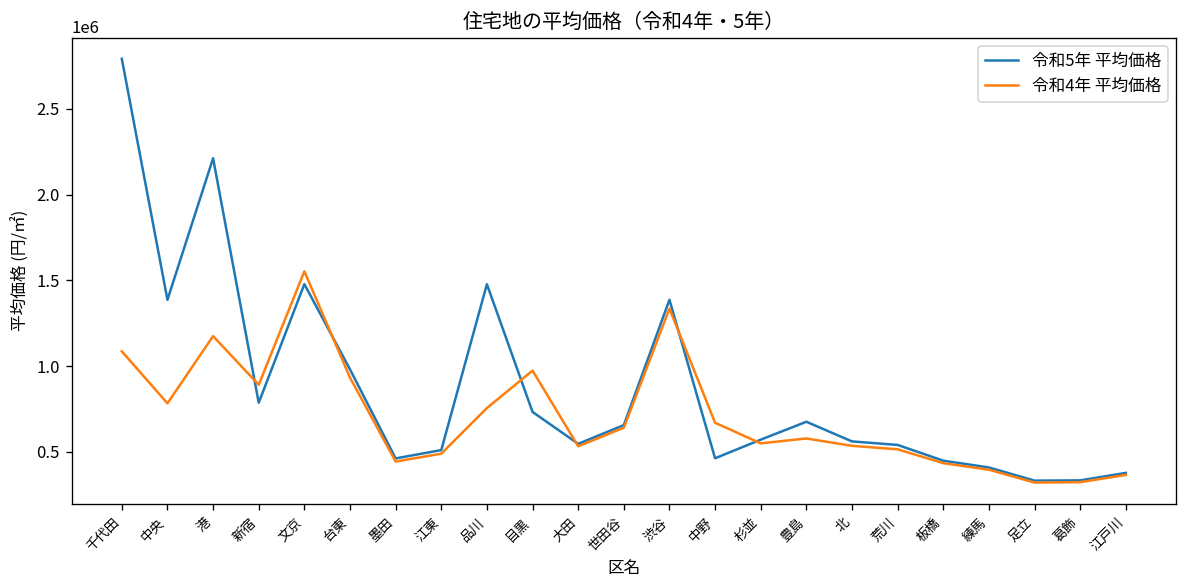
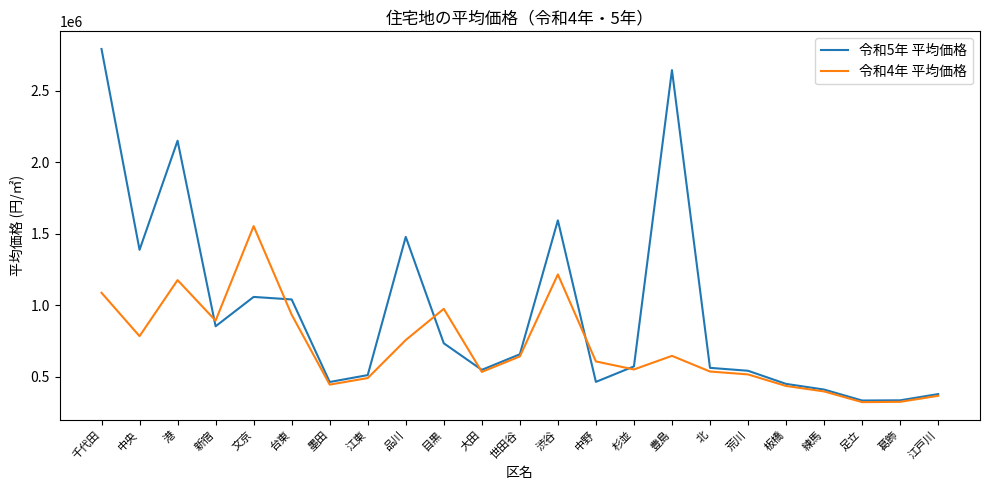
  {
    "令和5年 平均価格": {
      "千代田": 2790000,
      "中央": 1390000,
-     "港": 2210000,
-     "新宿": 790000,
-     "文京": 1480000,
-     "台東": 980000,
+     "港": 2150000,
+     "新宿": 850000,
+     "文京": 1060000,
+     "台東": 1040000,
      "墨田": 460000,
      "江東": 510000,
      "品川": 1480000,
      "目黒": 730000,
-     "渋谷": 1390000,
+     "渋谷": 1590000,
      "中野": 460000,
      "杉並": 570000,
-     "豊島": 680000,
+     "豊島": 2640000,
      "北": 560000,
      "荒川": 540000
    },
    "令和4年 平均価格": {
      "千代田": 1090000,
      "中央": 780000,
      "港": 1170000,
      "新宿": 890000,
      "文京": 1550000,
      "台東": 930000,
      "墨田": 440000,
      "江東": 490000,
      "品川": 760000,
      "目黒": 970000,
-     "渋谷": 1330000,
-     "中野": 670000,
+     "渋谷": 1210000,
+     "中野": 610000,
      "杉並": 550000,
-     "豊島": 580000,
+     "豊島": 640000,
      "北": 540000,
      "荒川": 510000
    }
  }
